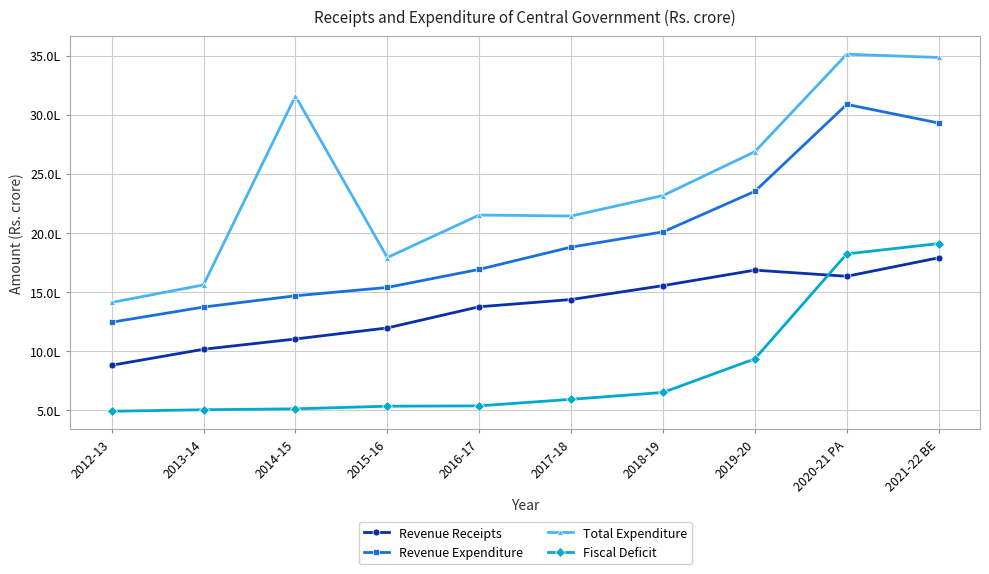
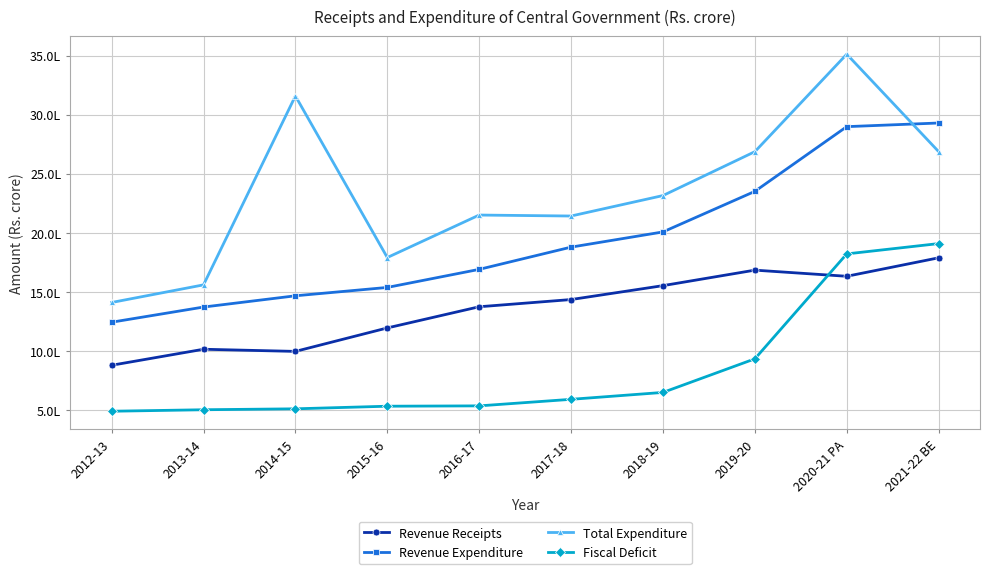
  {
    "Revenue Receipts": {
      "2012-13": "8.8L",
      "2013-14": "10.1L",
-     "2014-15": "11.0L",
+     "2014-15": "10.0L",
      "2015-16": "12.0L",
      "2016-17": "13.7L",
      "2017-18": "14.4L",
      "2018-19": "15.5L",
      "2019-20": "16.8L",
      "2020-21 PA": "16.3L",
      "2021-22 BE": "17.9L"
    },
    "Revenue Expenditure": {
      "2012-13": "12.4L",
      "2013-14": "13.7L",
      "2014-15": "14.7L",
      "2015-16": "15.4L",
      "2016-17": "16.9L",
      "2017-18": "18.8L",
      "2018-19": "20.1L",
      "2019-20": "23.5L",
-     "2020-21 PA": "30.9L",
+     "2020-21 PA": "29.0L",
      "2021-22 BE": "29.3L"
    },
    "Total Expenditure": {
      "2012-13": "14.1L",
      "2013-14": "15.6L",
      "2014-15": "31.6L",
      "2015-16": "17.9L",
      "2016-17": "21.5L",
      "2017-18": "21.4L",
      "2018-19": "23.2L",
      "2019-20": "26.9L",
      "2020-21 PA": "35.1L",
-     "2021-22 BE": "34.8L"
+     "2021-22 BE": "26.9L"
    },
    "Fiscal Deficit": {
      "2012-13": "4.9L",
      "2013-14": "5.0L",
      "2014-15": "5.1L",
      "2015-16": "5.3L",
      "2016-17": "5.4L",
      "2017-18": "5.9L",
      "2018-19": "6.5L",
      "2019-20": "9.3L",
      "2020-21 PA": "18.2L",
      "2021-22 BE": "19.1L"
    }
  }
